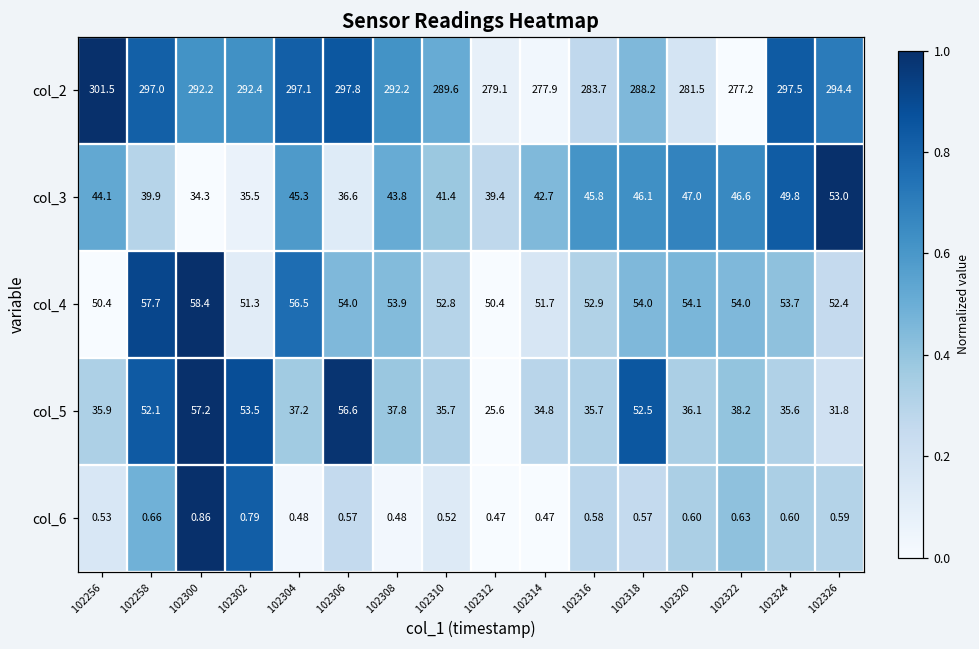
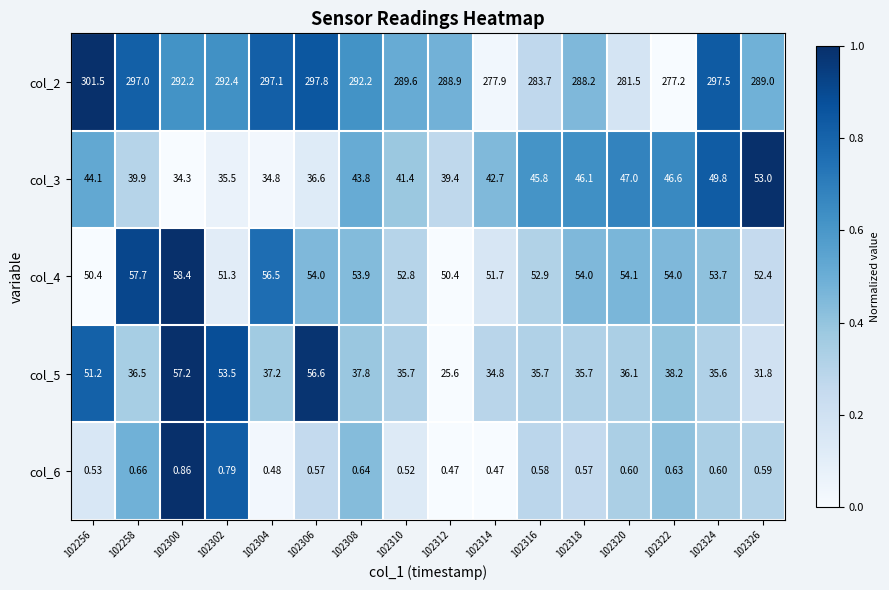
  {
    "col_2": {
      "102256": 301.5,
      "102258": 297.0,
      "102300": 292.2,
      "102302": 292.4,
      "102304": 297.1,
      "102306": 297.8,
      "102308": 292.2,
      "102310": 289.6,
-     "102312": 279.1,
+     "102312": 288.9,
      "102314": 277.9,
      "102316": 283.7,
      "102318": 288.2,
      "102320": 281.5,
      "102322": 277.2,
      "102324": 297.5,
-     "102326": 294.4
+     "102326": 289.0
    },
    "col_3": {
      "102256": 44.1,
      "102258": 39.9,
      "102300": 34.3,
      "102302": 35.5,
-     "102304": 45.3,
+     "102304": 34.8,
      "102306": 36.6,
      "102308": 43.8,
      "102310": 41.4,
      "102312": 39.4,
      "102314": 42.7,
      "102316": 45.8,
      "102318": 46.1,
      "102320": 47.0,
      "102322": 46.6,
      "102324": 49.8,
      "102326": 53.0
    },
    "col_4": {
      "102256": 50.4,
      "102258": 57.7,
      "102300": 58.4,
      "102302": 51.3,
      "102304": 56.5,
      "102306": 54.0,
      "102308": 53.9,
      "102310": 52.8,
      "102312": 50.4,
      "102314": 51.7,
      "102316": 52.9,
      "102318": 54.0,
      "102320": 54.1,
      "102322": 54.0,
      "102324": 53.7,
      "102326": 52.4
    },
    "col_5": {
-     "102256": 35.9,
-     "102258": 52.1,
+     "102256": 51.2,
+     "102258": 36.5,
      "102300": 57.2,
      "102302": 53.5,
      "102304": 37.2,
      "102306": 56.6,
      "102308": 37.8,
      "102310": 35.7,
      "102312": 25.6,
      "102314": 34.8,
      "102316": 35.7,
-     "102318": 52.5,
+     "102318": 35.7,
      "102320": 36.1,
      "102322": 38.2,
      "102324": 35.6,
      "102326": 31.8
    },
    "col_6": {
      "102256": 0.53,
      "102258": 0.66,
      "102300": 0.86,
      "102302": 0.79,
      "102304": 0.48,
      "102306": 0.57,
-     "102308": 0.48,
+     "102308": 0.64,
      "102310": 0.52,
      "102312": 0.47,
      "102314": 0.47,
      "102316": 0.58,
      "102318": 0.57,
      "102320": 0.60,
      "102322": 0.63,
      "102324": 0.60,
      "102326": 0.59
    }
  }
